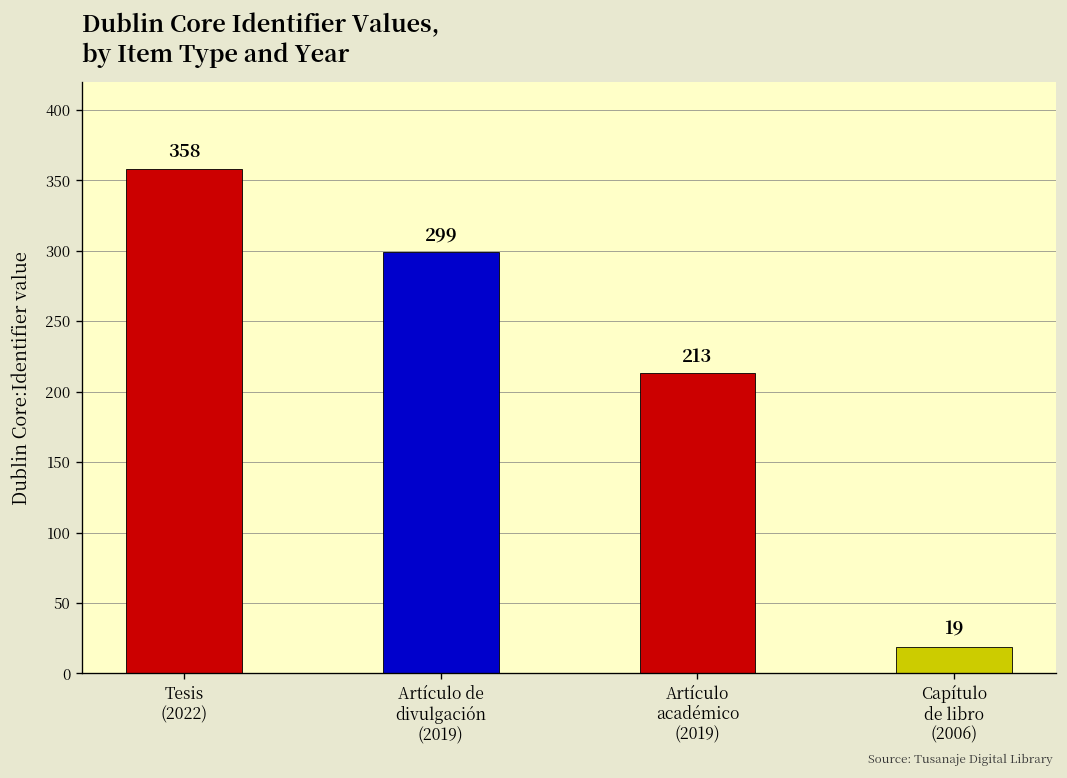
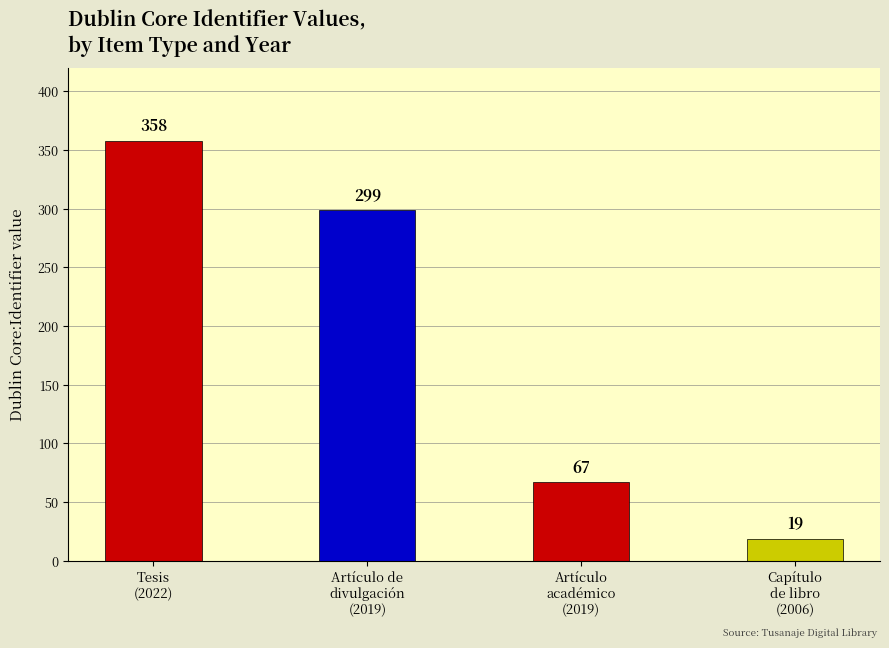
  {
    "Tesis (2022)": 358,
    "Artículo de divulgación (2019)": 299,
-   "Artículo académico (2019)": 213,
+   "Artículo académico (2019)": 67,
    "Capítulo de libro (2006)": 19
  }
